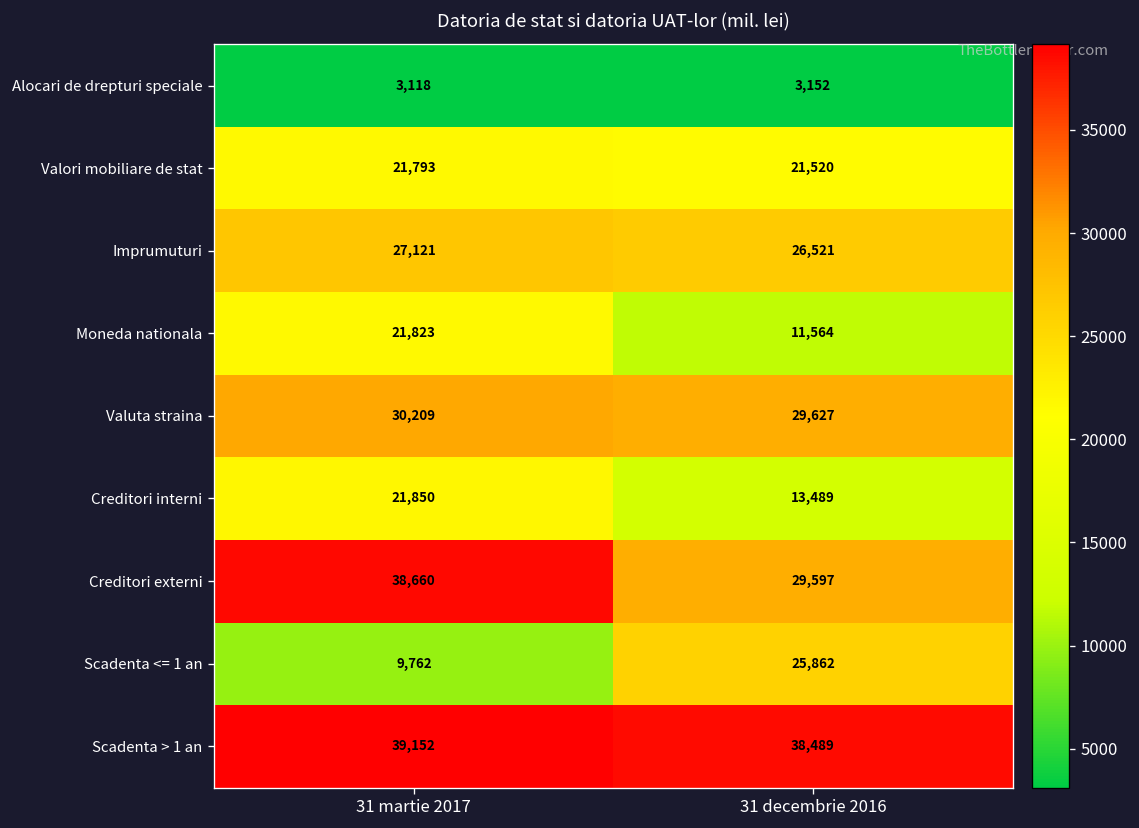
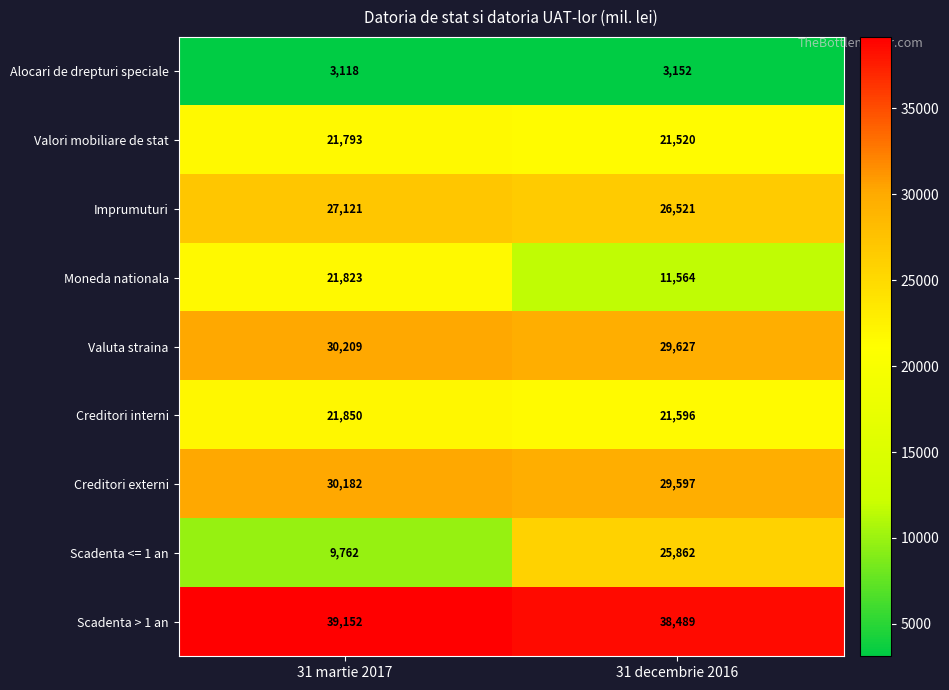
  {
    "Alocari de drepturi speciale": {
      "31 martie 2017": "3,118",
      "31 decembrie 2016": "3,152"
    },
    "Valori mobiliare de stat": {
      "31 martie 2017": "21,793",
      "31 decembrie 2016": "21,520"
    },
    "Imprumuturi": {
      "31 martie 2017": "27,121",
      "31 decembrie 2016": "26,521"
    },
    "Moneda nationala": {
      "31 martie 2017": "21,823",
      "31 decembrie 2016": "11,564"
    },
    "Valuta straina": {
      "31 martie 2017": "30,209",
      "31 decembrie 2016": "29,627"
    },
    "Creditori interni": {
      "31 martie 2017": "21,850",
-     "31 decembrie 2016": "13,489"
+     "31 decembrie 2016": "21,596"
    },
    "Creditori externi": {
-     "31 martie 2017": "38,660",
+     "31 martie 2017": "30,182",
      "31 decembrie 2016": "29,597"
    },
    "Scadenta <= 1 an": {
      "31 martie 2017": "9,762",
      "31 decembrie 2016": "25,862"
    },
    "Scadenta > 1 an": {
      "31 martie 2017": "39,152",
      "31 decembrie 2016": "38,489"
    }
  }
